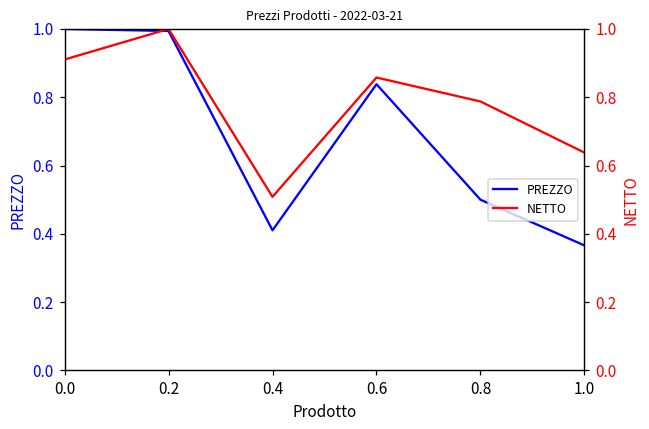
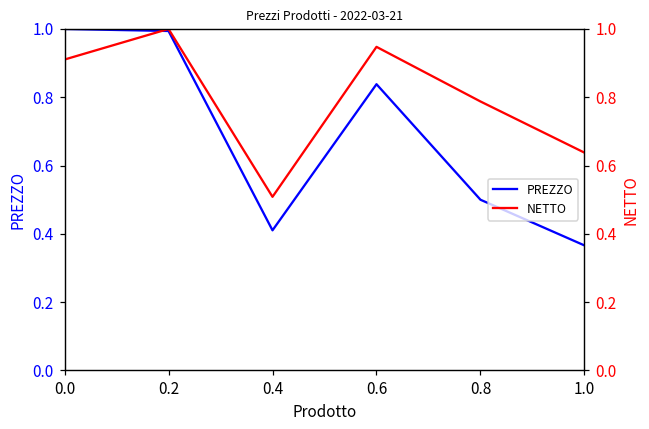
  {
    "PREZZO": {
      "0.0": 1.00,
      "0.2": 0.99,
      "0.4": 0.41,
      "0.6": 0.84,
      "0.8": 0.50,
      "1.0": 0.37
    },
    "NETTO": {
      "0.0": 0.91,
      "0.2": 1.00,
      "0.4": 0.51,
-     "0.6": 0.86,
+     "0.6": 0.95,
      "0.8": 0.79,
      "1.0": 0.64
    }
  }
